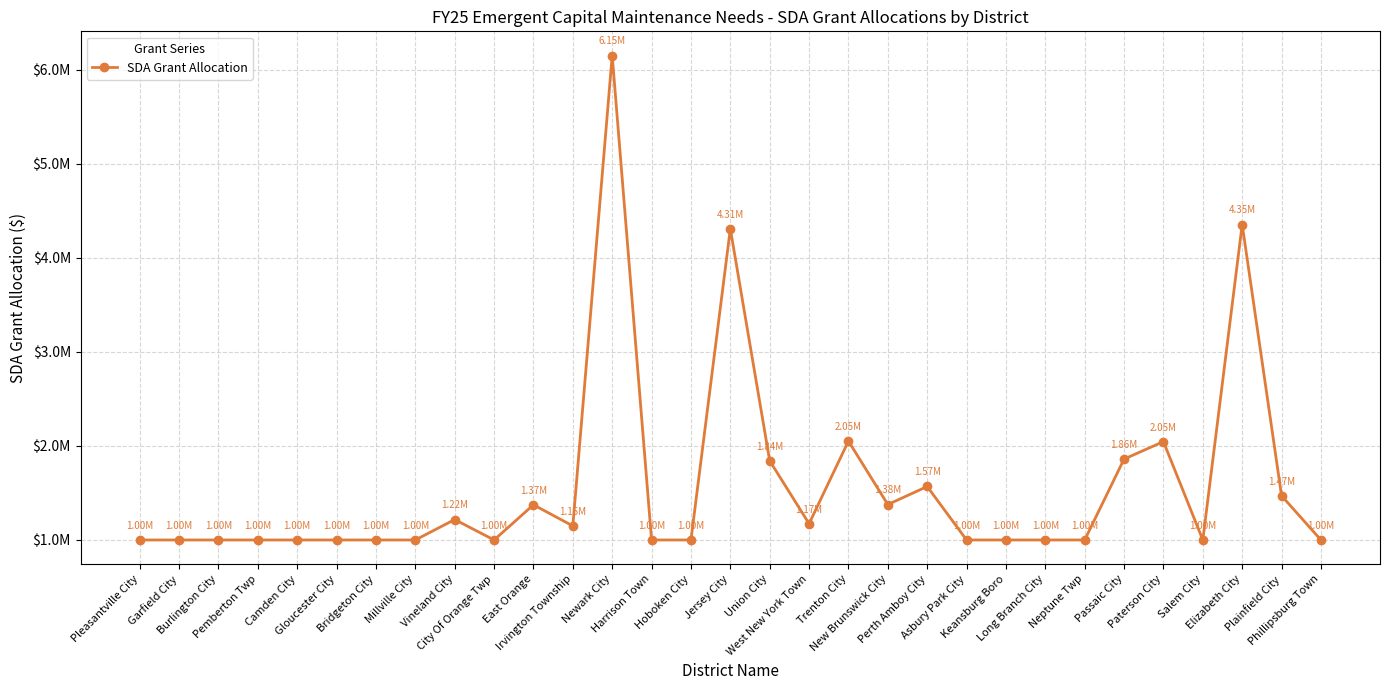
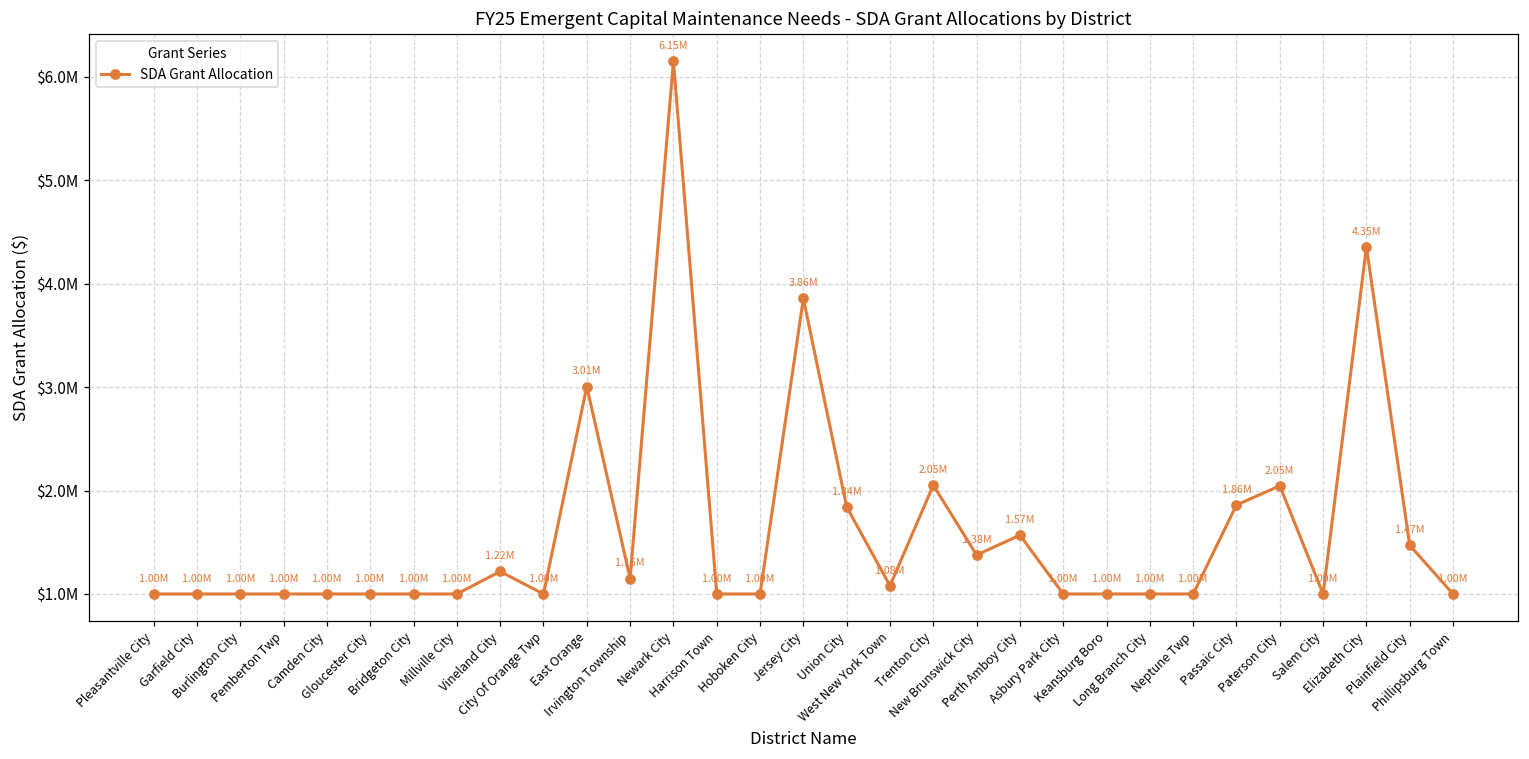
  {
    "Pleasantville City": "1.00M",
    "Garfield City": "1.00M",
    "Burlington City": "1.00M",
    "Pemberton Twp": "1.00M",
    "Camden City": "1.00M",
    "Gloucester City": "1.00M",
    "Bridgeton City": "1.00M",
    "Millville City": "1.00M",
    "Vineland City": "1.22M",
    "City Of Orange Twp": "1.00M",
-   "East Orange": "1.37M",
+   "East Orange": "3.01M",
    "Irvington Township": "1.15M",
    "Newark City": "6.15M",
    "Harrison Town": "1.00M",
    "Hoboken City": "1.00M",
-   "Jersey City": "4.31M",
+   "Jersey City": "3.86M",
    "Union City": "1.84M",
-   "West New York Town": "1.17M",
+   "West New York Town": "1.08M",
    "Trenton City": "2.05M",
    "New Brunswick City": "1.38M",
    "Perth Amboy City": "1.57M",
    "Asbury Park City": "1.00M",
    "Keansburg Boro": "1.00M",
    "Long Branch City": "1.00M",
    "Neptune Twp": "1.00M",
    "Passaic City": "1.86M",
    "Paterson City": "2.05M",
    "Salem City": "1.00M",
    "Elizabeth City": "4.35M",
    "Plainfield City": "1.47M",
    "Phillipsburg Town": "1.00M"
  }
